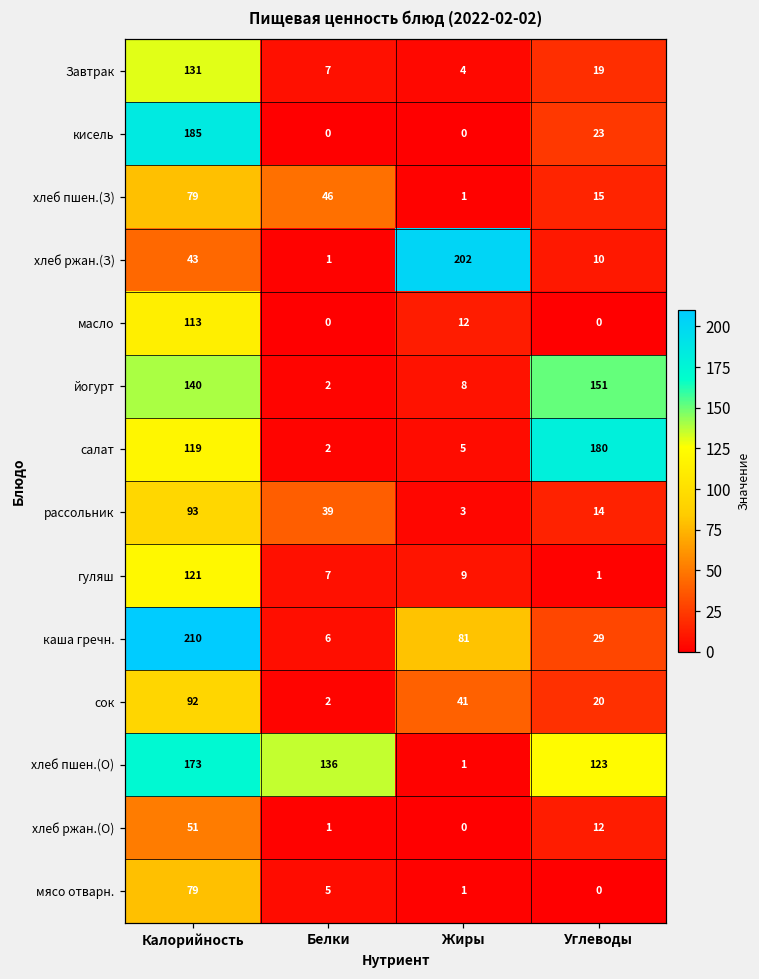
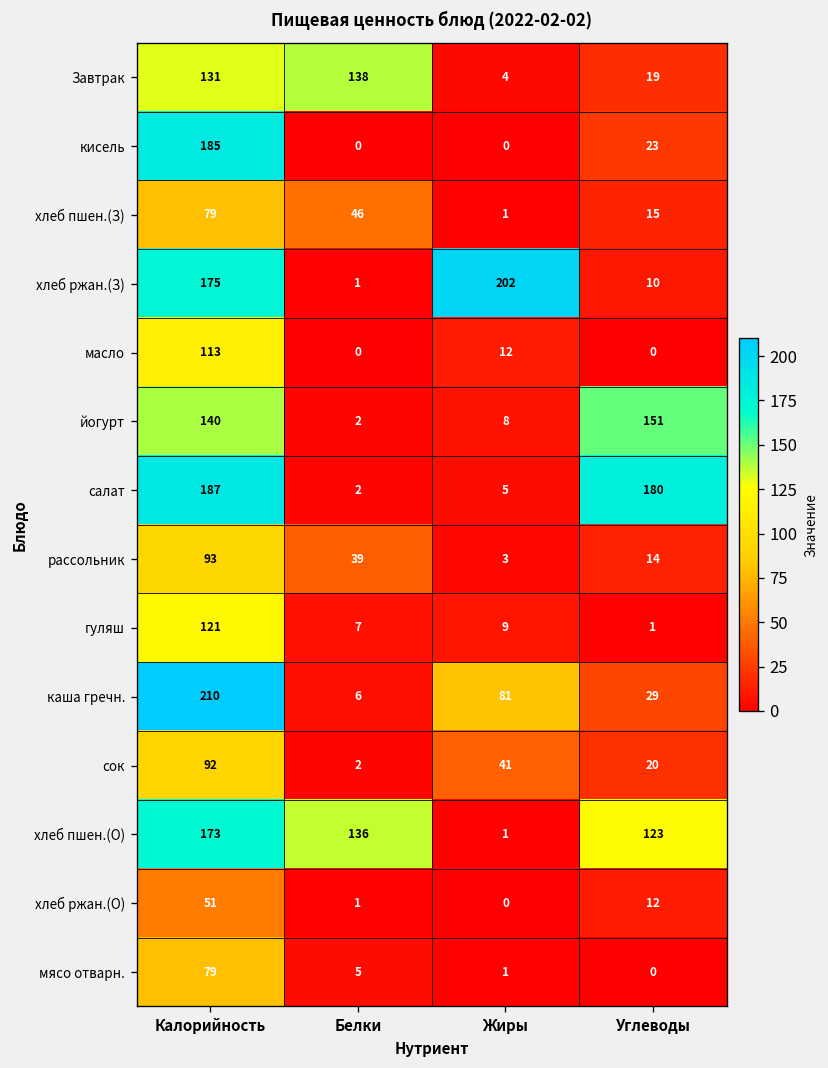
  {
    "Завтрак": {
      "Калорийность": 131,
-     "Белки": 7,
+     "Белки": 138,
      "Жиры": 4,
      "Углеводы": 19
    },
    "кисель": {
      "Калорийность": 185,
      "Белки": 0,
      "Жиры": 0,
      "Углеводы": 23
    },
    "хлеб пшен.(З)": {
      "Калорийность": 79,
      "Белки": 46,
      "Жиры": 1,
      "Углеводы": 15
    },
    "хлеб ржан.(З)": {
-     "Калорийность": 43,
+     "Калорийность": 175,
      "Белки": 1,
      "Жиры": 202,
      "Углеводы": 10
    },
    "масло": {
      "Калорийность": 113,
      "Белки": 0,
      "Жиры": 12,
      "Углеводы": 0
    },
    "йогурт": {
      "Калорийность": 140,
      "Белки": 2,
      "Жиры": 8,
      "Углеводы": 151
    },
    "салат": {
-     "Калорийность": 119,
+     "Калорийность": 187,
      "Белки": 2,
      "Жиры": 5,
      "Углеводы": 180
    },
    "рассольник": {
      "Калорийность": 93,
      "Белки": 39,
      "Жиры": 3,
      "Углеводы": 14
    },
    "гуляш": {
      "Калорийность": 121,
      "Белки": 7,
      "Жиры": 9,
      "Углеводы": 1
    },
    "каша гречн.": {
      "Калорийность": 210,
      "Белки": 6,
      "Жиры": 81,
      "Углеводы": 29
    },
    "сок": {
      "Калорийность": 92,
      "Белки": 2,
      "Жиры": 41,
      "Углеводы": 20
    },
    "хлеб пшен.(О)": {
      "Калорийность": 173,
      "Белки": 136,
      "Жиры": 1,
      "Углеводы": 123
    },
    "хлеб ржан.(О)": {
      "Калорийность": 51,
      "Белки": 1,
      "Жиры": 0,
      "Углеводы": 12
    },
    "мясо отварн.": {
      "Калорийность": 79,
      "Белки": 5,
      "Жиры": 1,
      "Углеводы": 0
    }
  }
